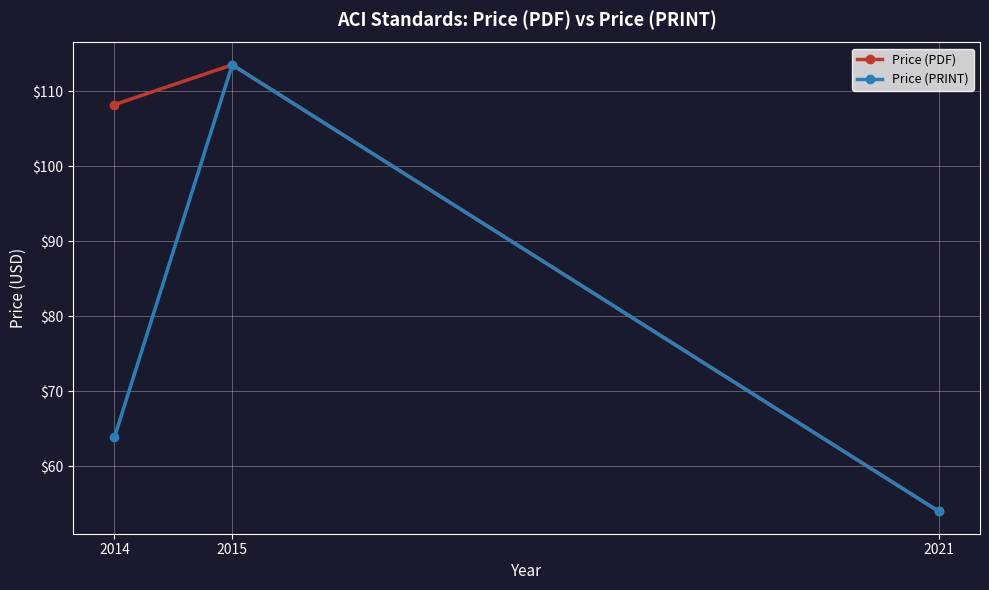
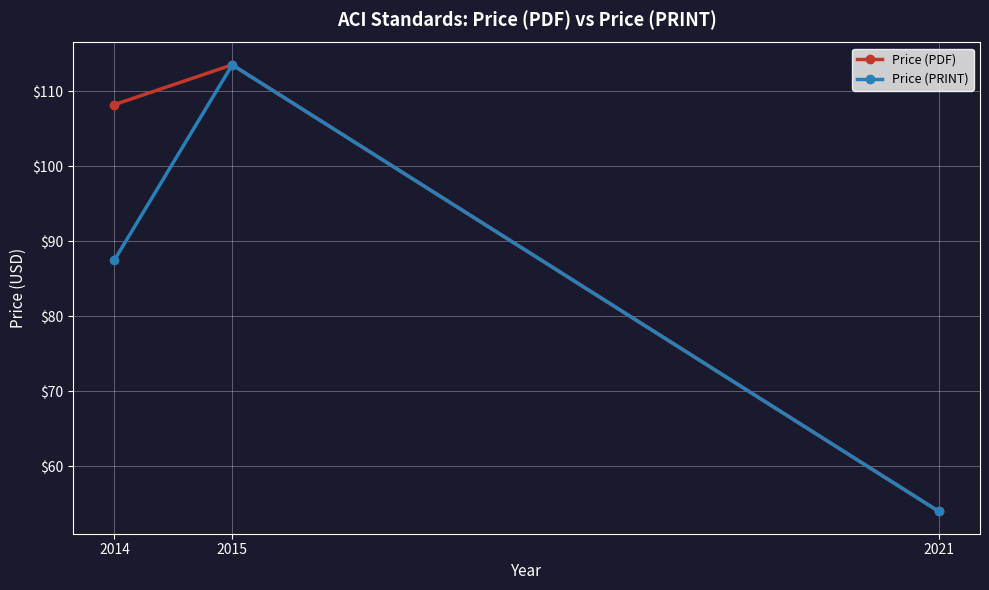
  {
    "Price (PDF)": {
      "2014": "$108"
    },
    "Price (PRINT)": {
-     "2014": "$64"
+     "2014": "$88"
    }
  }
